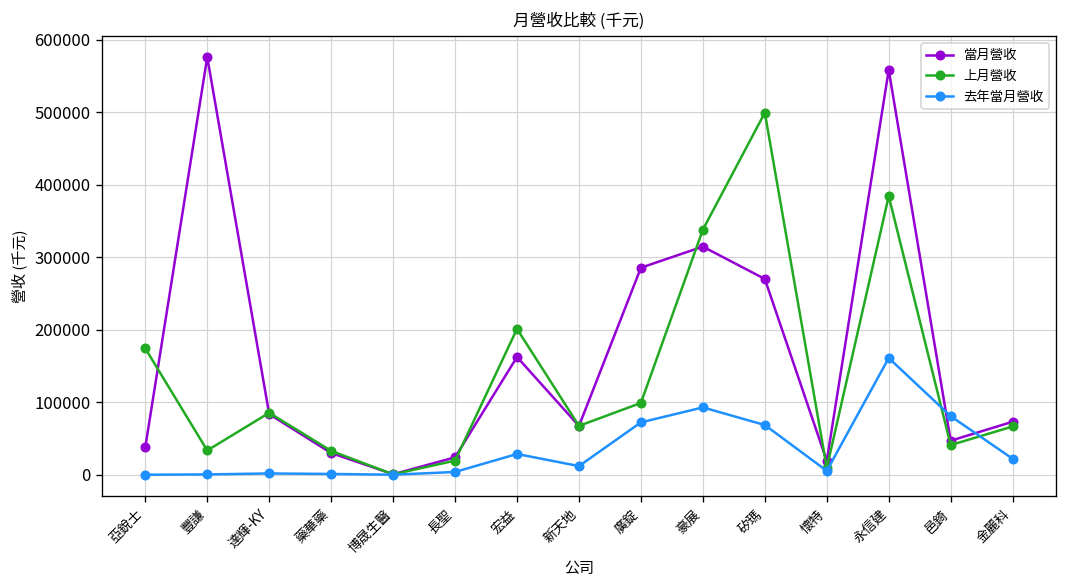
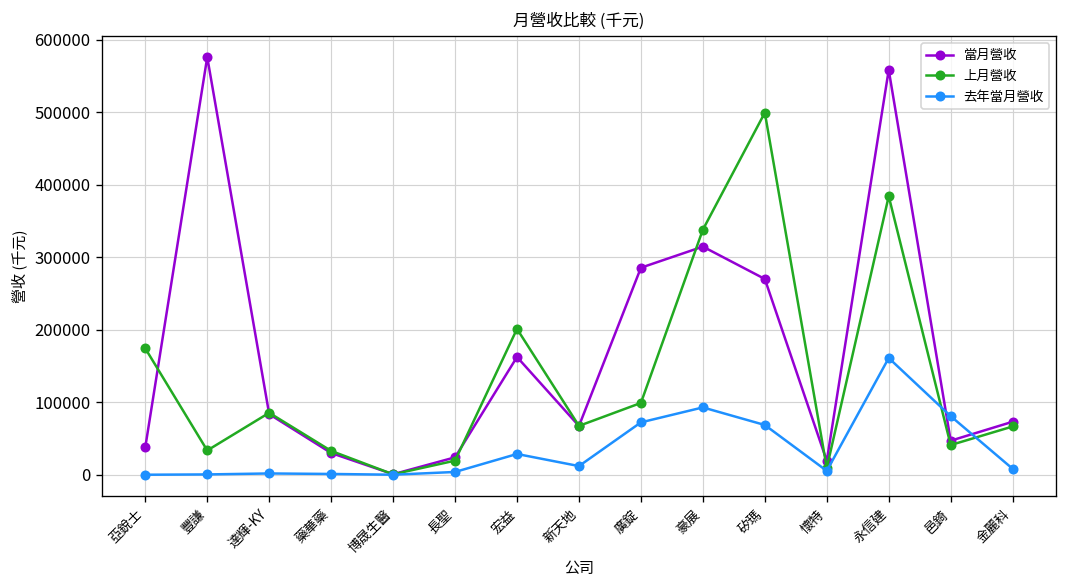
  {
    "當月營收": {
      "亞銳士": 40000,
      "豐謙": 580000,
      "長聖": 20000,
      "宏益": 160000,
      "廣錠": 290000,
      "豪展": 310000,
      "矽瑪": 270000,
      "懷特": 20000,
      "永信建": 560000,
      "邑錡": 50000,
      "金麗科": 70000
    },
    "上月營收": {
      "亞銳士": 170000,
      "豐謙": 30000,
      "長聖": 20000,
      "宏益": 200000,
      "廣錠": 100000,
      "豪展": 340000,
      "矽瑪": 500000,
      "永信建": 380000,
      "邑錡": 40000,
      "金麗科": 70000
    },
    "去年當月營收": {
      "亞銳士": 0,
      "豐謙": 0,
      "達輝-KY": 0,
      "藥華藥": 0,
      "長聖": 0,
      "宏益": 30000,
      "新天地": 10000,
      "廣錠": 70000,
      "豪展": 90000,
      "矽瑪": 70000,
      "永信建": 160000,
      "邑錡": 80000,
-     "金麗科": 20000
+     "金麗科": 10000
    }
  }
